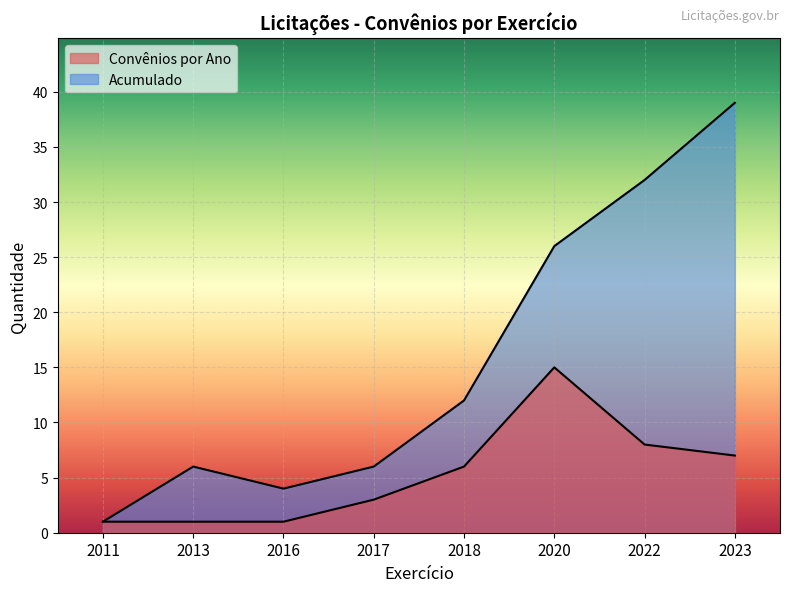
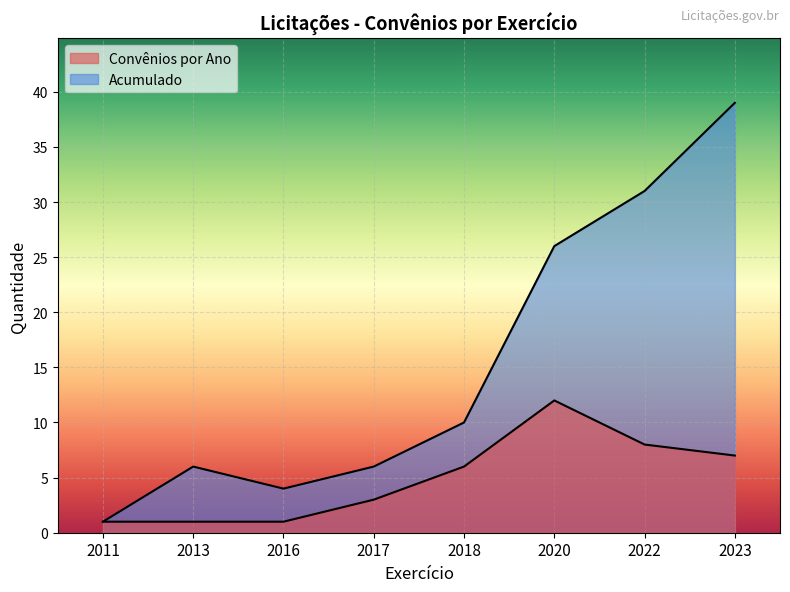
  {
    "Convênios por Ano": {
      "2013": 1,
      "2016": 1,
      "2017": 3,
      "2018": 6,
-     "2020": 15,
+     "2020": 12,
      "2022": 8,
      "2023": 7
    },
    "Acumulado": {
      "2013": 6,
      "2016": 4,
      "2017": 6,
-     "2018": 12,
+     "2018": 10,
      "2020": 26,
-     "2022": 32,
+     "2022": 31,
      "2023": 39
    }
  }
